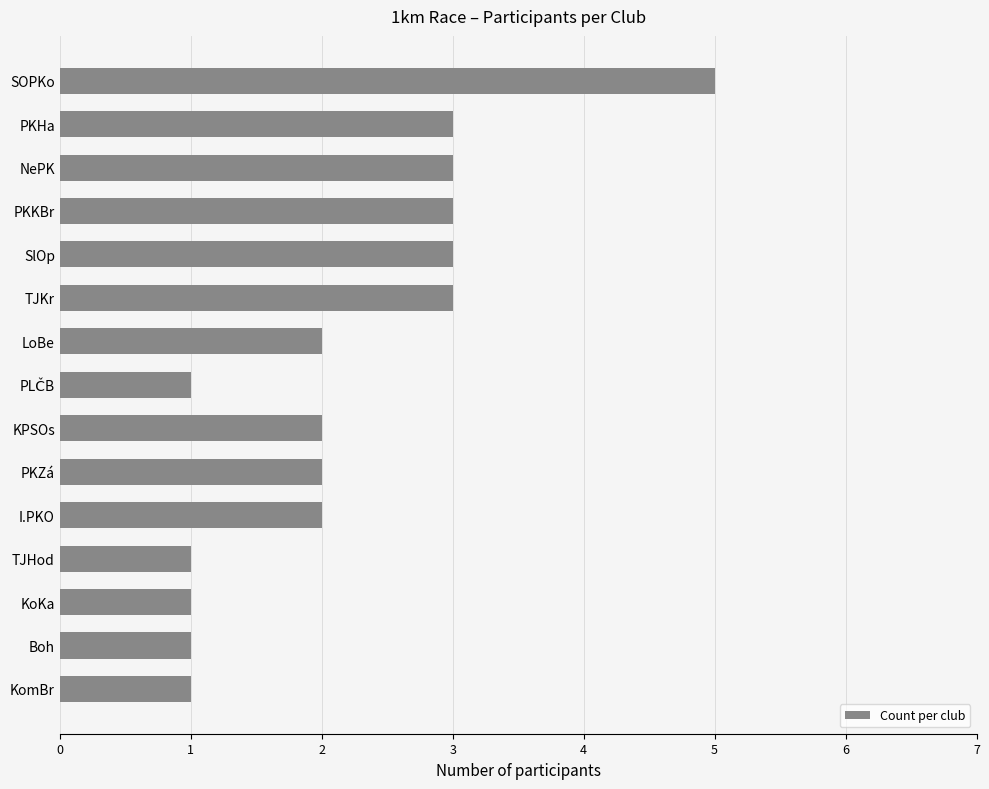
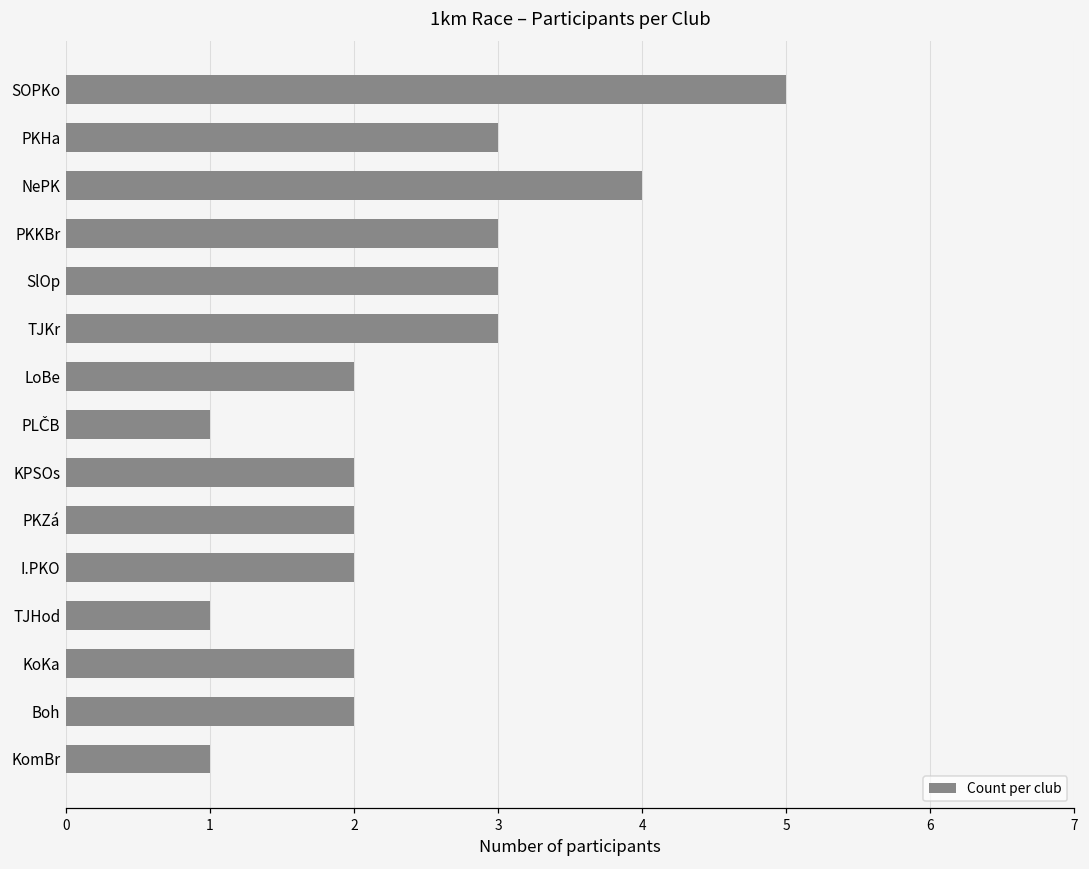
  {
    "SOPKo": 5,
    "PKHa": 3,
-   "NePK": 3,
+   "NePK": 4,
    "PKKBr": 3,
    "SlOp": 3,
    "TJKr": 3,
    "LoBe": 2,
    "PLČB": 1,
    "KPSOs": 2,
    "PKZá": 2,
    "I.PKO": 2,
    "TJHod": 1,
-   "KoKa": 1,
-   "Boh": 1,
+   "KoKa": 2,
+   "Boh": 2,
    "KomBr": 1
  }
